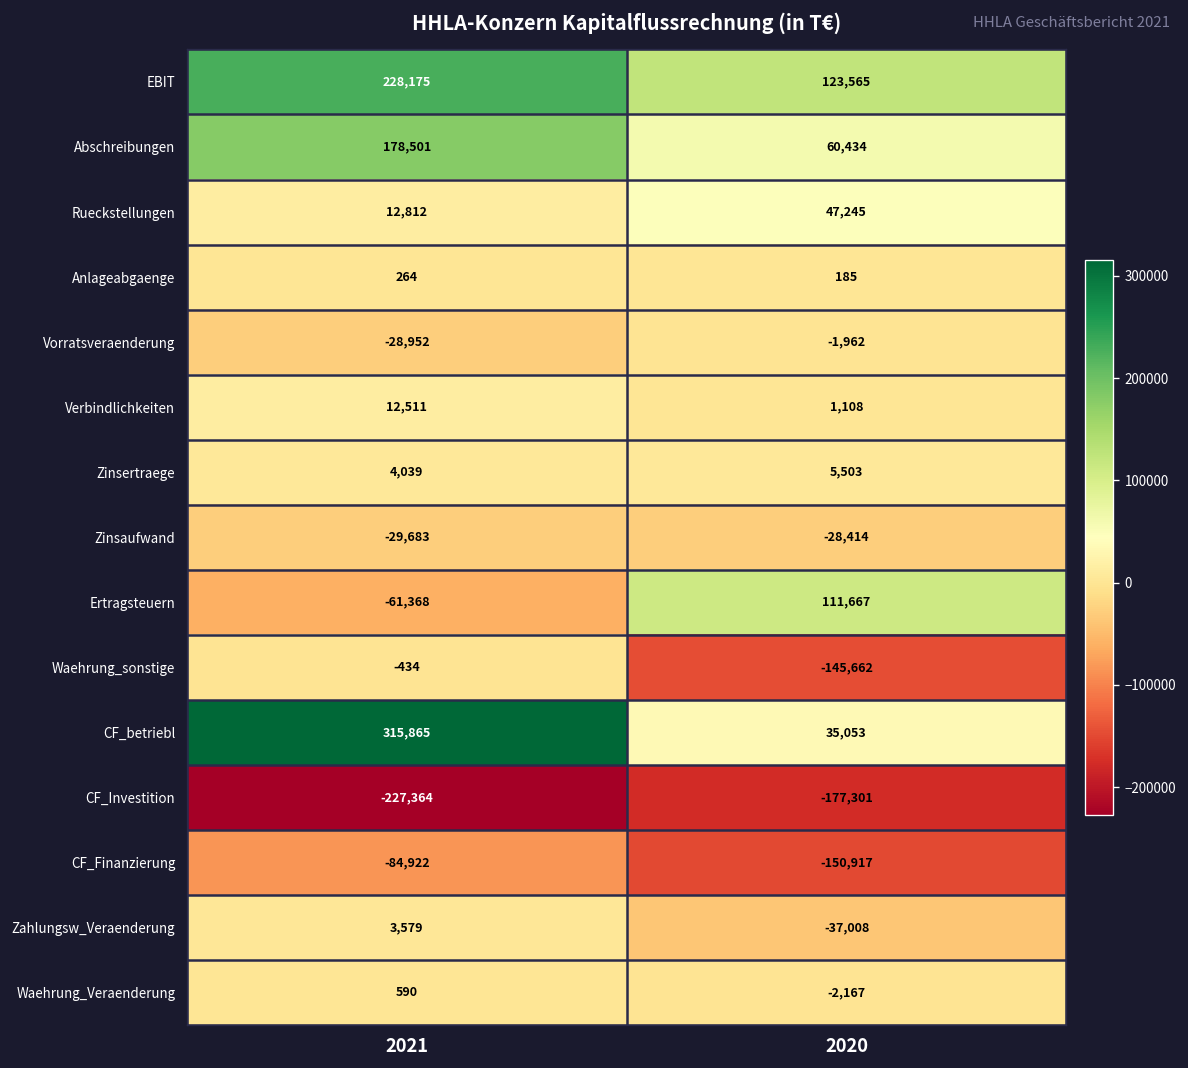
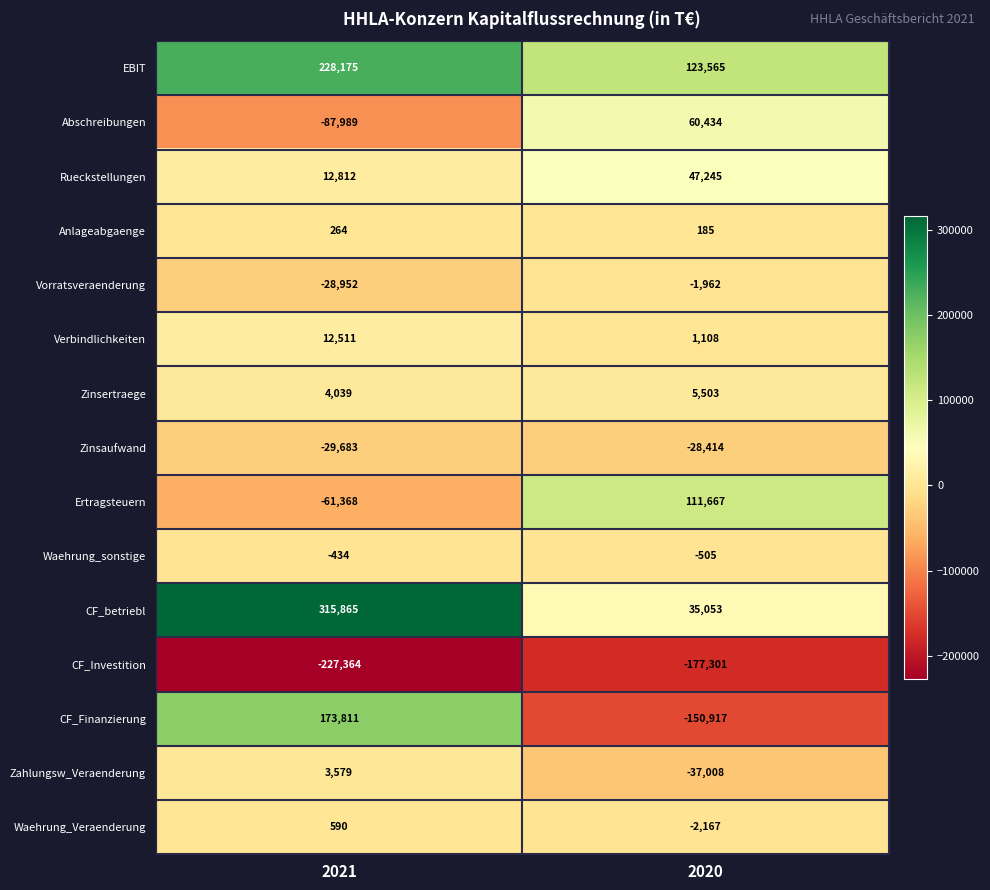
  {
    "EBIT": {
      "2021": "228,175",
      "2020": "123,565"
    },
    "Abschreibungen": {
-     "2021": "178,501",
+     "2021": "-87,989",
      "2020": "60,434"
    },
    "Rueckstellungen": {
      "2021": "12,812",
      "2020": "47,245"
    },
    "Anlageabgaenge": {
      "2021": "264",
      "2020": "185"
    },
    "Vorratsveraenderung": {
      "2021": "-28,952",
      "2020": "-1,962"
    },
    "Verbindlichkeiten": {
      "2021": "12,511",
      "2020": "1,108"
    },
    "Zinsertraege": {
      "2021": "4,039",
      "2020": "5,503"
    },
    "Zinsaufwand": {
      "2021": "-29,683",
      "2020": "-28,414"
    },
    "Ertragsteuern": {
      "2021": "-61,368",
      "2020": "111,667"
    },
    "Waehrung_sonstige": {
      "2021": "-434",
-     "2020": "-145,662"
+     "2020": "-505"
    },
    "CF_betriebl": {
      "2021": "315,865",
      "2020": "35,053"
    },
    "CF_Investition": {
      "2021": "-227,364",
      "2020": "-177,301"
    },
    "CF_Finanzierung": {
-     "2021": "-84,922",
+     "2021": "173,811",
      "2020": "-150,917"
    },
    "Zahlungsw_Veraenderung": {
      "2021": "3,579",
      "2020": "-37,008"
    },
    "Waehrung_Veraenderung": {
      "2021": "590",
      "2020": "-2,167"
    }
  }
